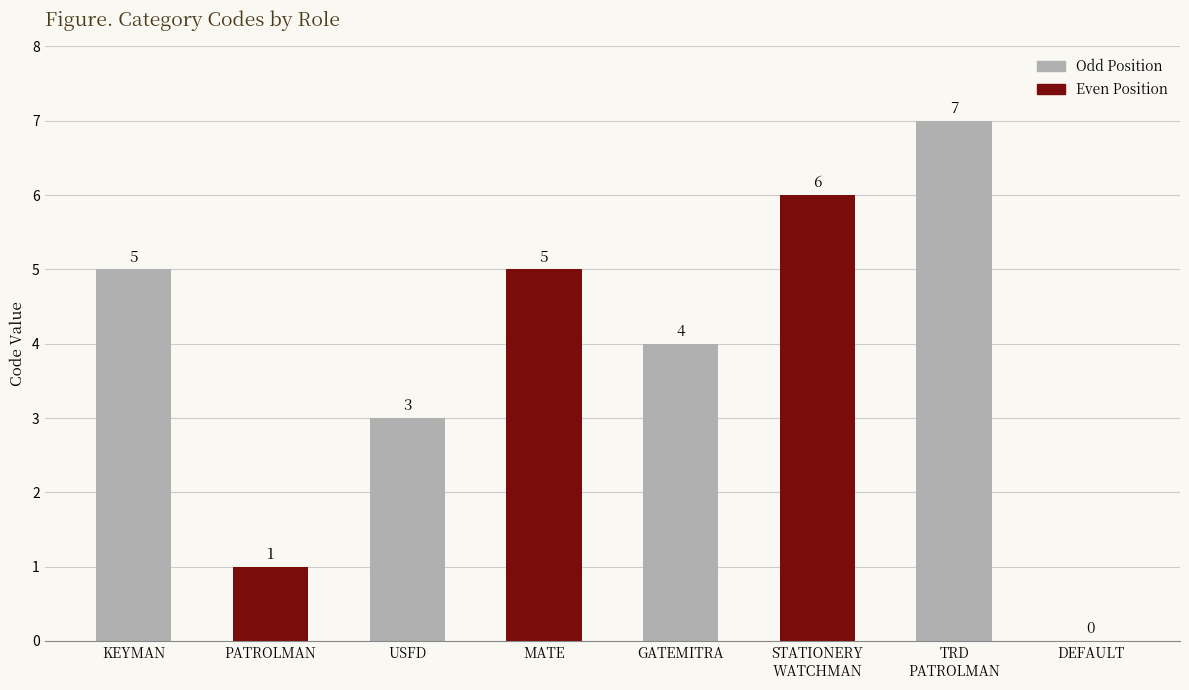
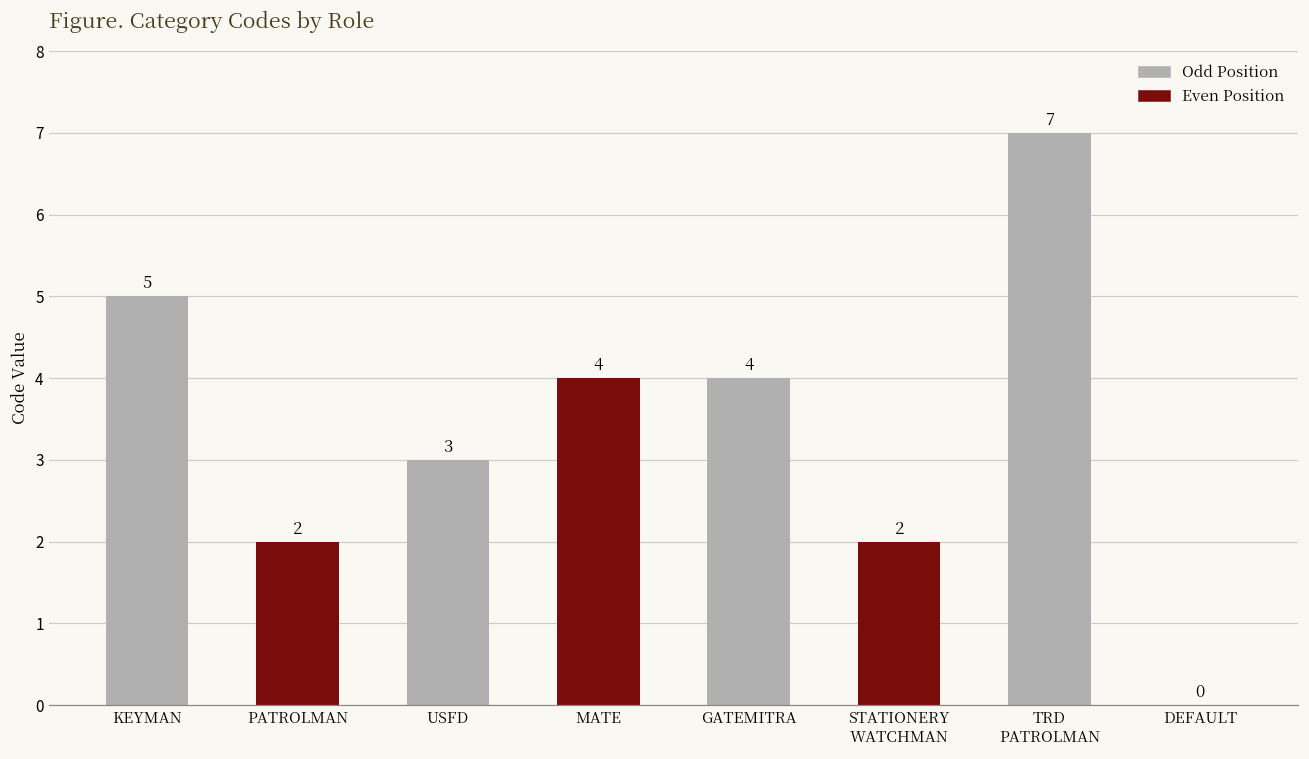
  {
    "KEYMAN": 5,
-   "PATROLMAN": 1,
+   "PATROLMAN": 2,
    "USFD": 3,
-   "MATE": 5,
+   "MATE": 4,
    "GATEMITRA": 4,
-   "STATIONERY WATCHMAN": 6,
+   "STATIONERY WATCHMAN": 2,
    "TRD PATROLMAN": 7,
    "DEFAULT": 0
  }
